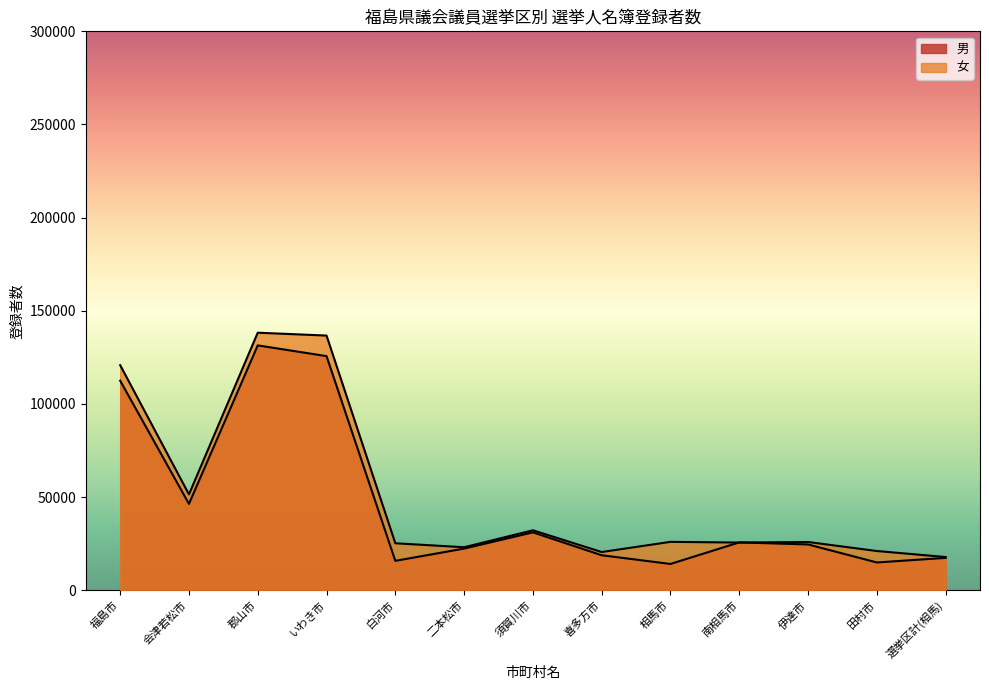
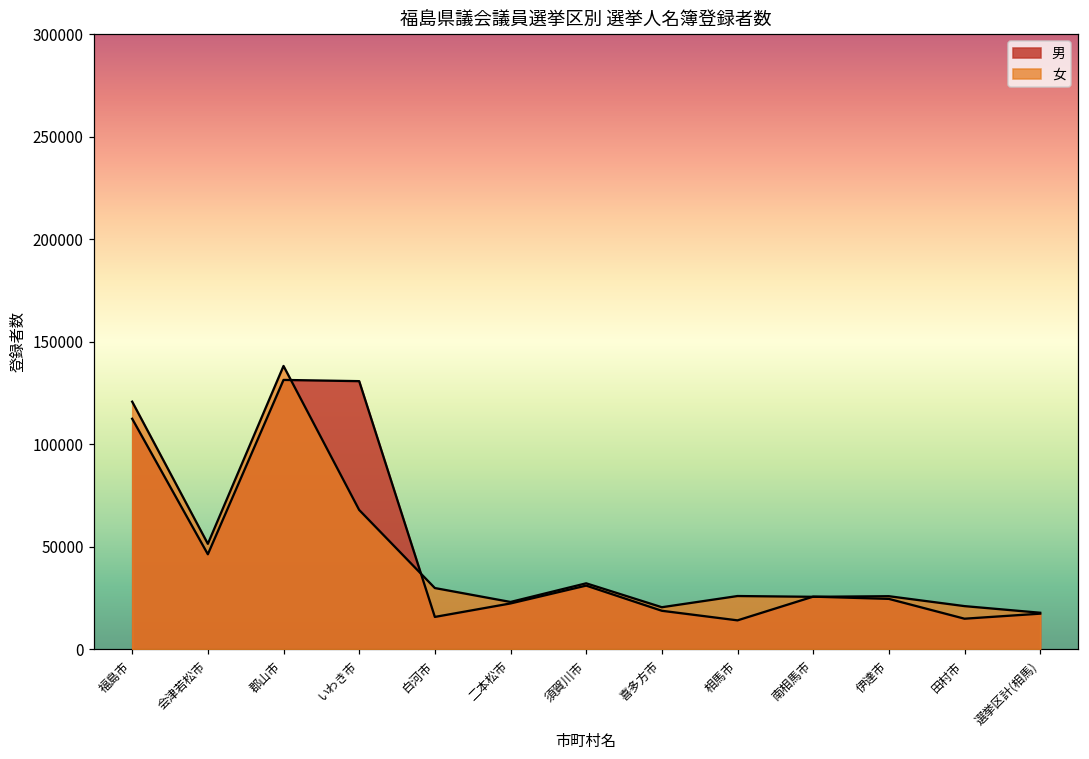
  {
    "男": {
      "福島市": 112000,
      "会津若松市": 46000,
      "郡山市": 131000,
-     "いわき市": 126000,
+     "いわき市": 131000,
      "白河市": 16000,
      "喜多方市": 19000,
      "相馬市": 14000,
      "田村市": 15000
    },
    "女": {
      "福島市": 121000,
      "会津若松市": 51000,
      "郡山市": 138000,
-     "いわき市": 137000,
-     "白河市": 25000,
+     "いわき市": 68000,
+     "白河市": 30000,
      "喜多方市": 21000,
      "相馬市": 26000,
      "田村市": 21000
    }
  }
